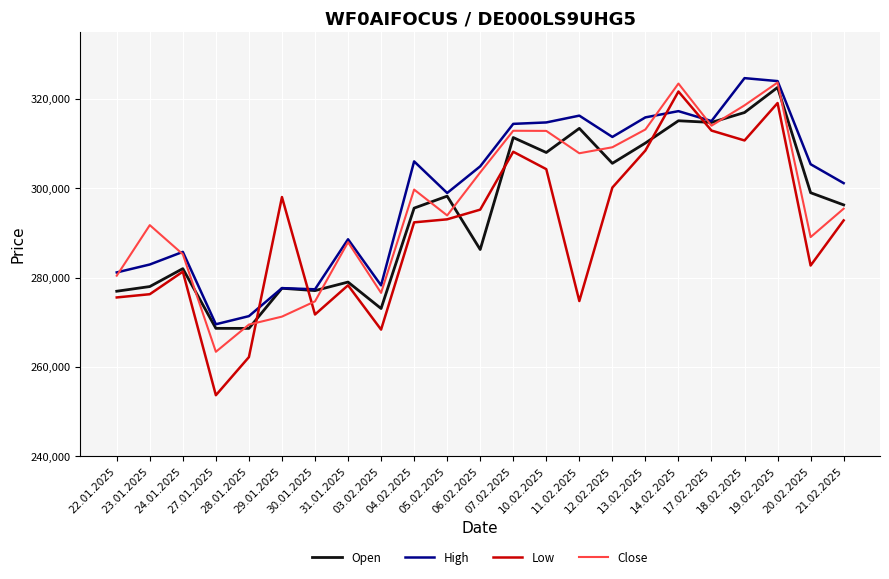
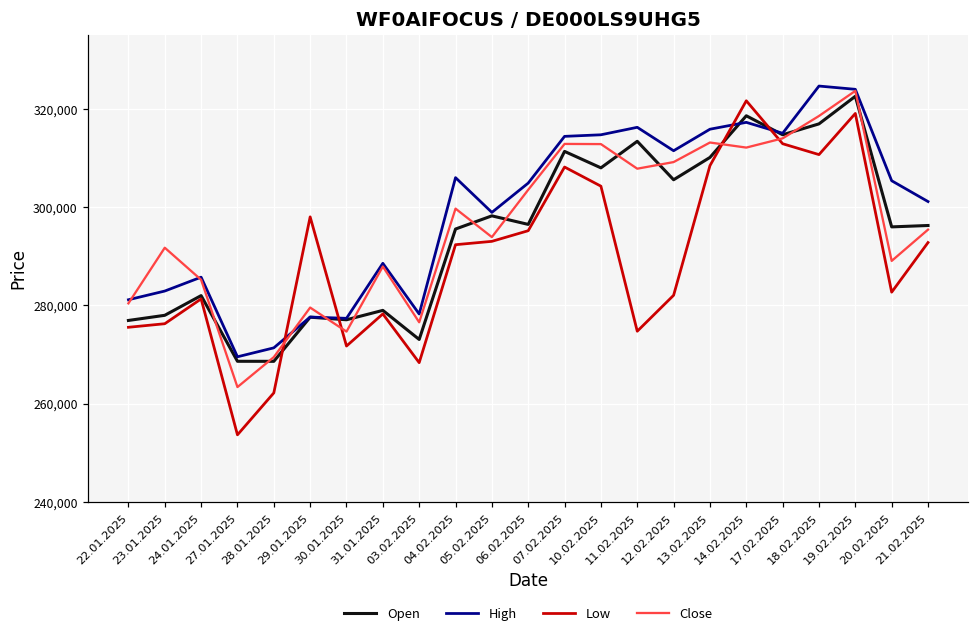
  {
    "Open": {
      "22.01.2025": "277,000",
      "23.01.2025": "278,000",
      "24.01.2025": "282,000",
      "27.01.2025": "269,000",
      "28.01.2025": "269,000",
      "31.01.2025": "279,000",
      "03.02.2025": "273,000",
      "04.02.2025": "296,000",
      "05.02.2025": "298,000",
-     "06.02.2025": "286,000",
+     "06.02.2025": "296,000",
      "07.02.2025": "311,000",
      "10.02.2025": "308,000",
      "11.02.2025": "313,000",
      "12.02.2025": "306,000",
      "13.02.2025": "310,000",
-     "14.02.2025": "315,000",
+     "14.02.2025": "319,000",
      "18.02.2025": "317,000",
      "19.02.2025": "323,000",
-     "20.02.2025": "299,000",
+     "20.02.2025": "296,000",
      "21.02.2025": "296,000"
    },
    "High": {
      "22.01.2025": "281,000",
      "23.01.2025": "283,000",
      "27.01.2025": "270,000",
      "28.01.2025": "271,000",
      "31.01.2025": "289,000",
      "03.02.2025": "278,000",
      "04.02.2025": "306,000",
      "05.02.2025": "299,000",
      "06.02.2025": "305,000",
      "07.02.2025": "314,000",
      "10.02.2025": "315,000",
      "11.02.2025": "316,000",
      "12.02.2025": "311,000",
      "13.02.2025": "316,000",
      "14.02.2025": "317,000",
      "18.02.2025": "325,000",
      "20.02.2025": "305,000",
      "21.02.2025": "301,000"
    },
    "Low": {
      "22.01.2025": "276,000",
      "23.01.2025": "276,000",
      "24.01.2025": "281,000",
      "27.01.2025": "254,000",
      "28.01.2025": "262,000",
      "29.01.2025": "298,000",
      "30.01.2025": "272,000",
      "31.01.2025": "278,000",
      "03.02.2025": "268,000",
      "04.02.2025": "292,000",
      "05.02.2025": "293,000",
      "06.02.2025": "295,000",
      "07.02.2025": "308,000",
      "10.02.2025": "304,000",
      "11.02.2025": "275,000",
-     "12.02.2025": "300,000",
+     "12.02.2025": "282,000",
      "13.02.2025": "308,000",
      "14.02.2025": "322,000",
      "17.02.2025": "313,000",
      "18.02.2025": "311,000",
      "19.02.2025": "319,000",
      "20.02.2025": "283,000",
      "21.02.2025": "293,000"
    },
    "Close": {
      "22.01.2025": "280,000",
      "23.01.2025": "292,000",
      "27.01.2025": "263,000",
      "28.01.2025": "269,000",
-     "29.01.2025": "271,000",
+     "29.01.2025": "280,000",
      "30.01.2025": "275,000",
      "31.01.2025": "288,000",
      "03.02.2025": "277,000",
      "04.02.2025": "300,000",
      "05.02.2025": "294,000",
      "06.02.2025": "304,000",
      "07.02.2025": "313,000",
      "10.02.2025": "313,000",
      "11.02.2025": "308,000",
      "12.02.2025": "309,000",
      "13.02.2025": "313,000",
-     "14.02.2025": "323,000",
+     "14.02.2025": "312,000",
      "17.02.2025": "314,000",
      "18.02.2025": "319,000",
      "20.02.2025": "289,000",
      "21.02.2025": "295,000"
    }
  }
